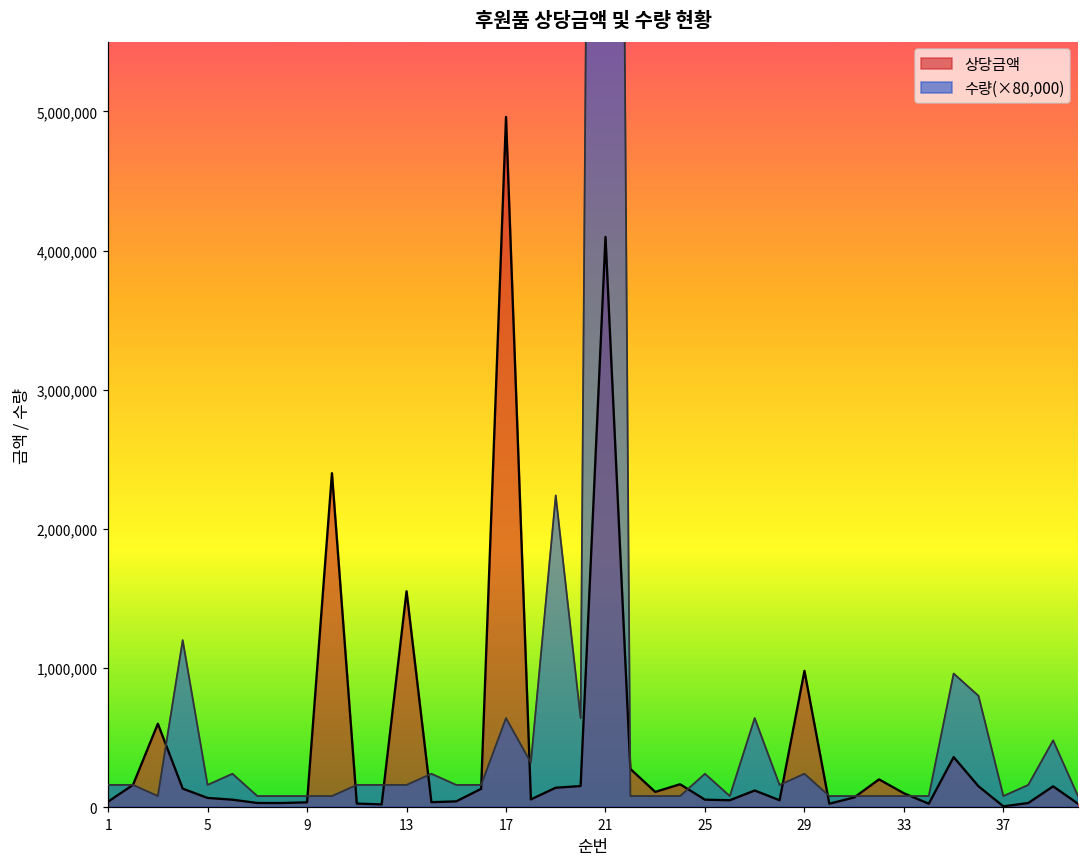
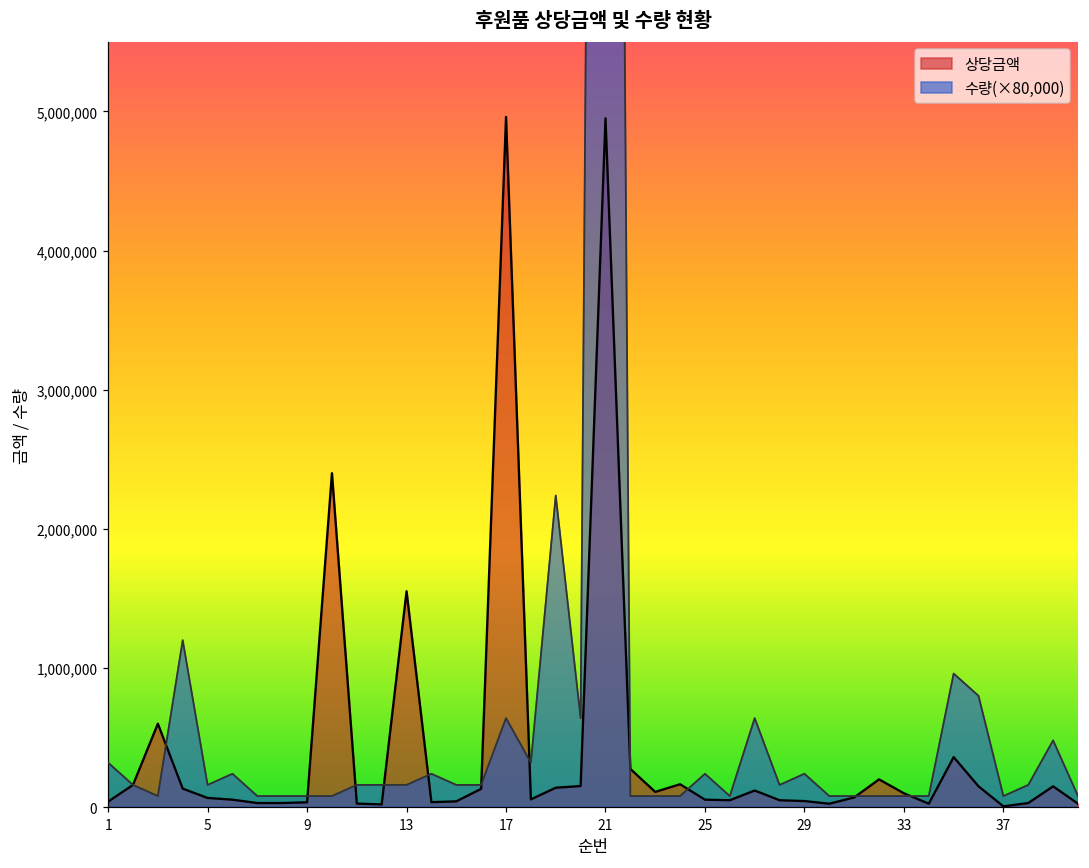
  {
    "상당금액": {
      "1": "40,000",
      "5": "70,000",
      "9": "40,000",
      "13": "1,550,000",
      "17": "4,960,000",
-     "21": "4,100,000",
+     "21": "4,950,000",
      "25": "50,000",
-     "29": "980,000",
+     "29": "40,000",
      "37": "10,000"
    },
    "수량(×80,000)": {
-     "1": "160,000",
+     "1": "320,000",
      "5": "160,000",
      "9": "80,000",
      "13": "160,000",
      "17": "640,000",
      "25": "240,000",
      "29": "240,000",
      "37": "80,000"
    }
  }
